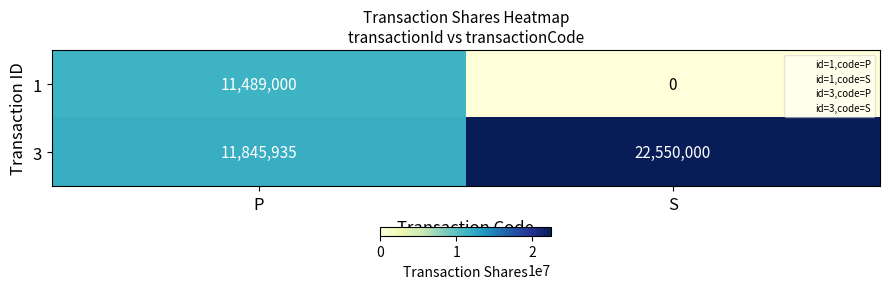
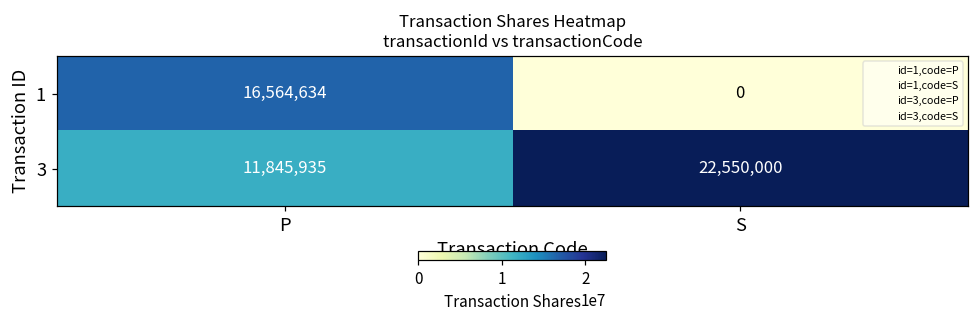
  {
    "1": {
-     "P": "11,489,000",
+     "P": "16,564,634",
      "S": "0"
    },
    "3": {
      "P": "11,845,935",
      "S": "22,550,000"
    }
  }
